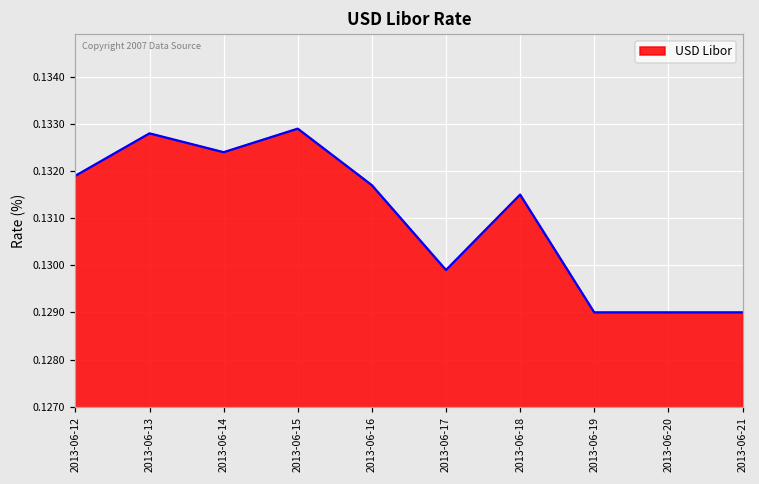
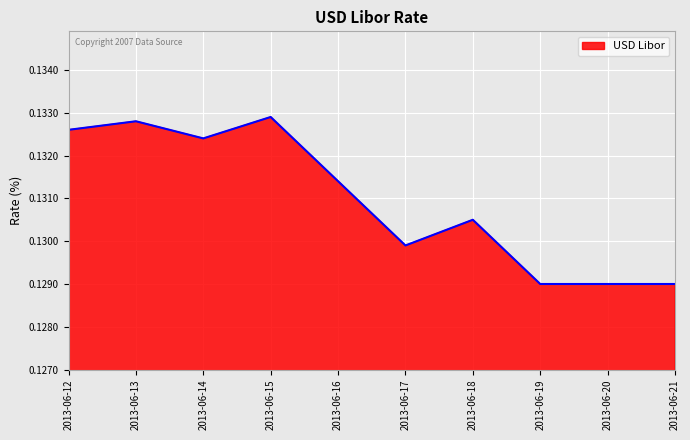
  {
-   "2013-06-12": 0.1319,
+   "2013-06-12": 0.1326,
    "2013-06-13": 0.1328,
    "2013-06-14": 0.1324,
    "2013-06-15": 0.1329,
-   "2013-06-16": 0.1317,
+   "2013-06-16": 0.1314,
    "2013-06-17": 0.1299,
-   "2013-06-18": 0.1315,
+   "2013-06-18": 0.1305,
    "2013-06-19": 0.1290,
    "2013-06-20": 0.1290,
    "2013-06-21": 0.1290
  }
